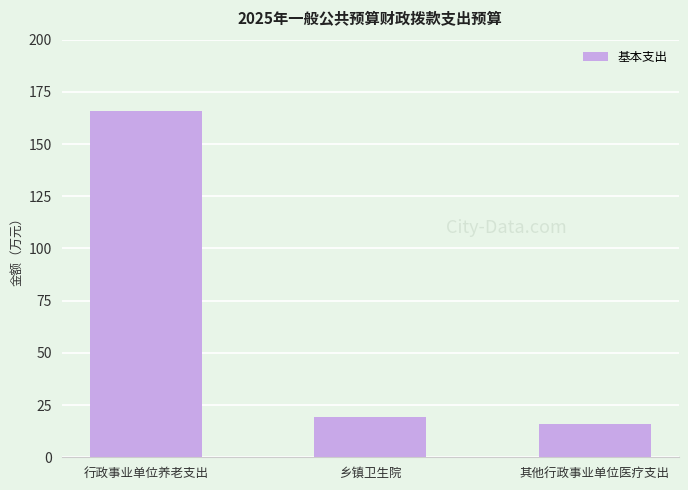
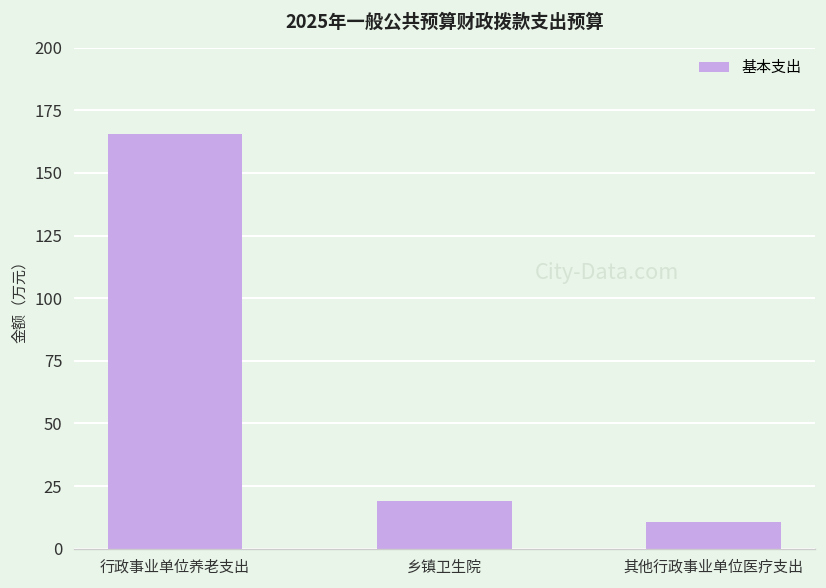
  {
    "行政事业单位养老支出": 166,
    "乡镇卫生院": 19,
-   "其他行政事业单位医疗支出": 16
+   "其他行政事业单位医疗支出": 11
  }
